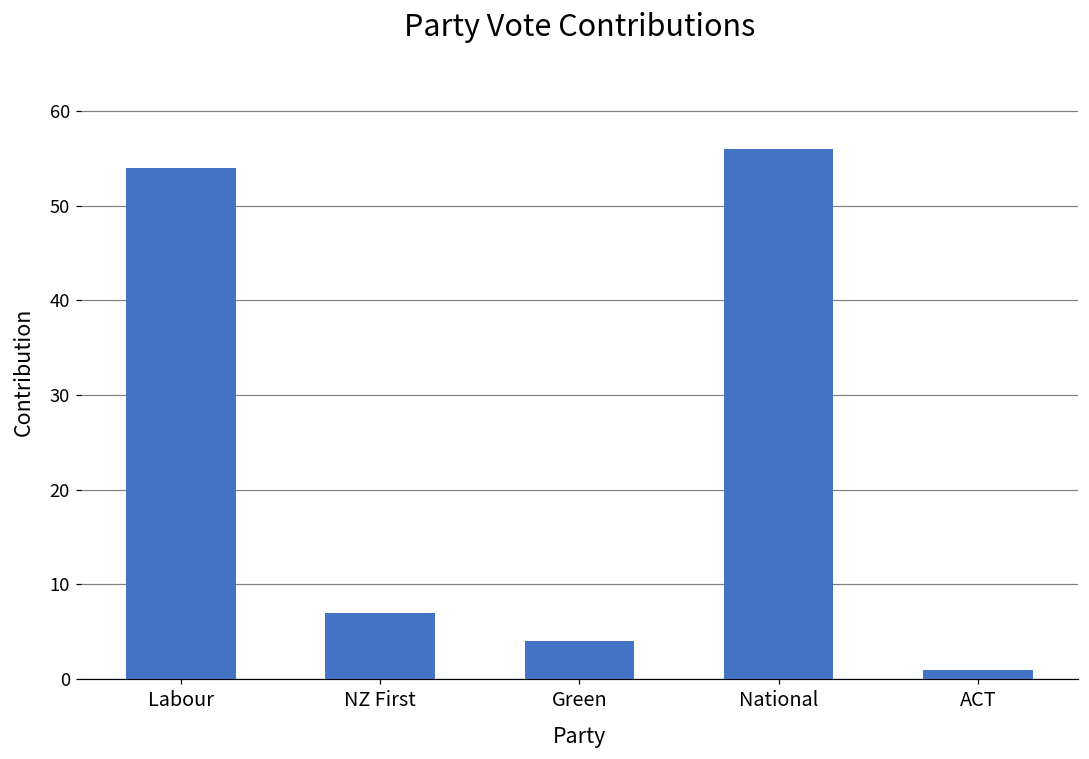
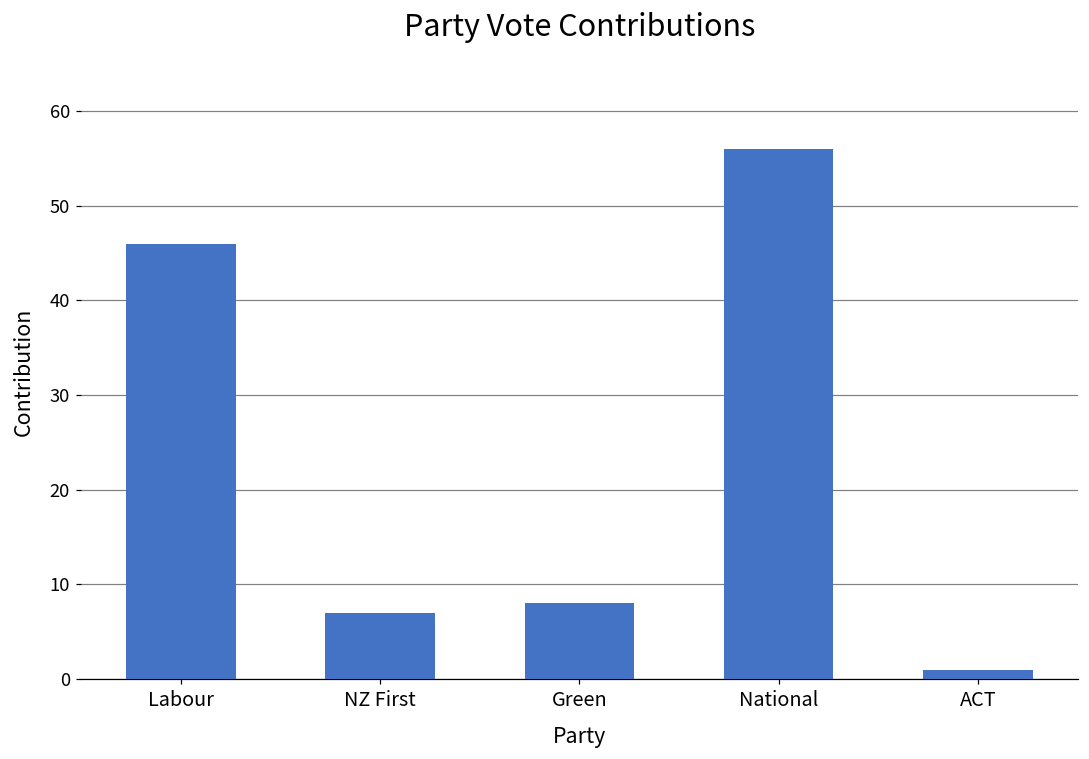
  {
-   "Labour": 54,
+   "Labour": 46,
    "NZ First": 7,
-   "Green": 4,
+   "Green": 8,
    "National": 56,
    "ACT": 1
  }
